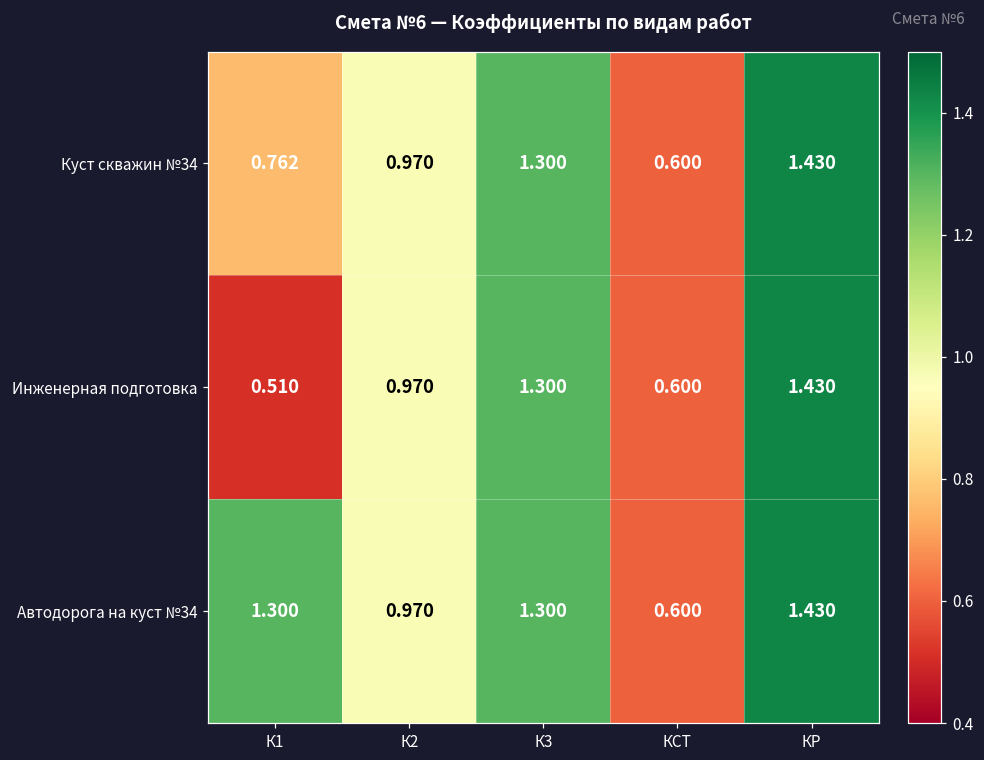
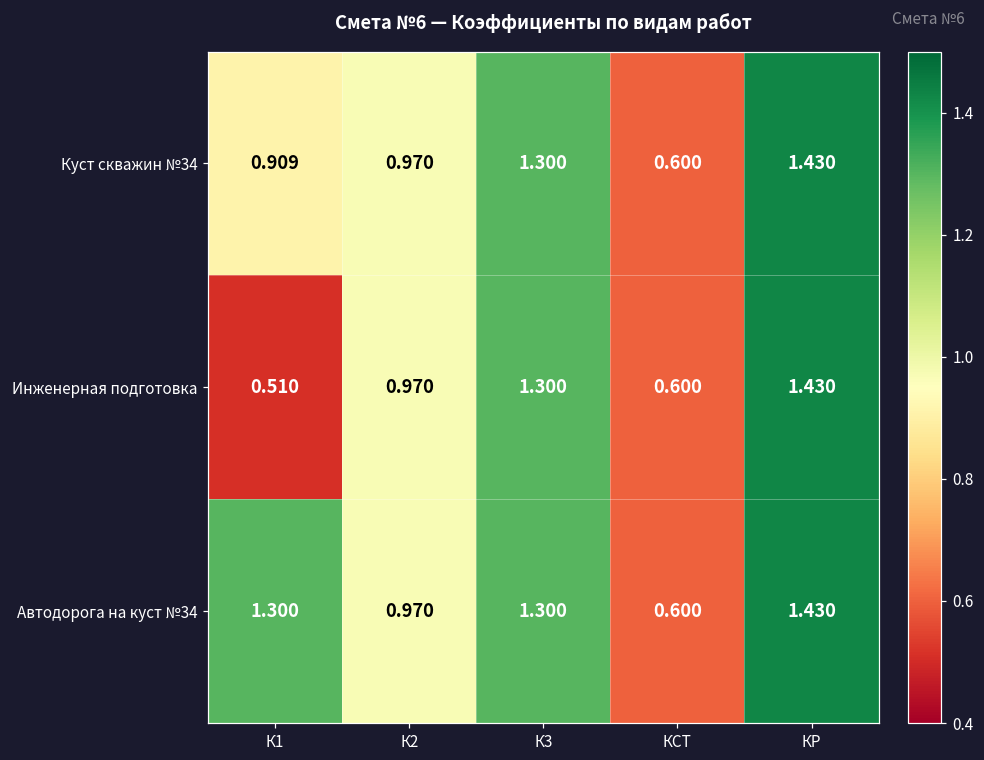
  {
    "Куст скважин №34": {
-     "К1": 0.762,
+     "К1": 0.909,
      "К2": 0.970,
      "К3": 1.300,
      "КСТ": 0.600,
      "КР": 1.430
    },
    "Инженерная подготовка": {
      "К1": 0.510,
      "К2": 0.970,
      "К3": 1.300,
      "КСТ": 0.600,
      "КР": 1.430
    },
    "Автодорога на куст №34": {
      "К1": 1.300,
      "К2": 0.970,
      "К3": 1.300,
      "КСТ": 0.600,
      "КР": 1.430
    }
  }
